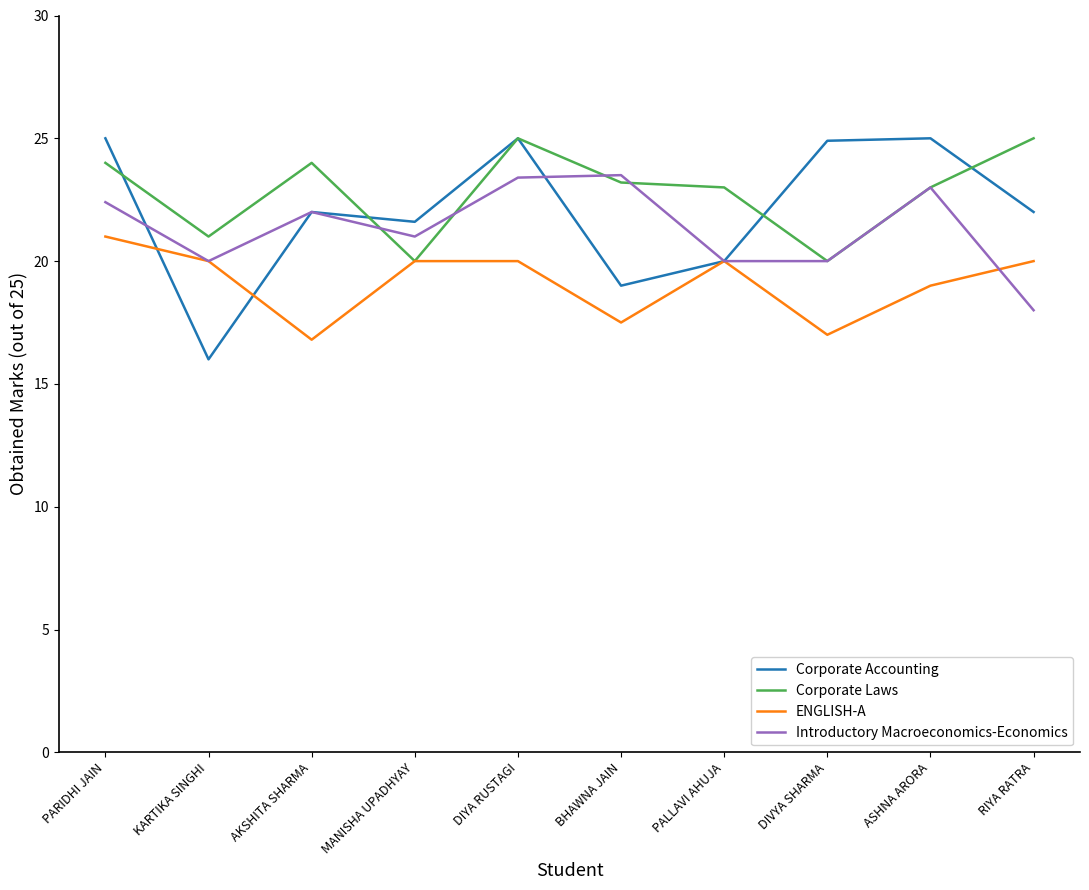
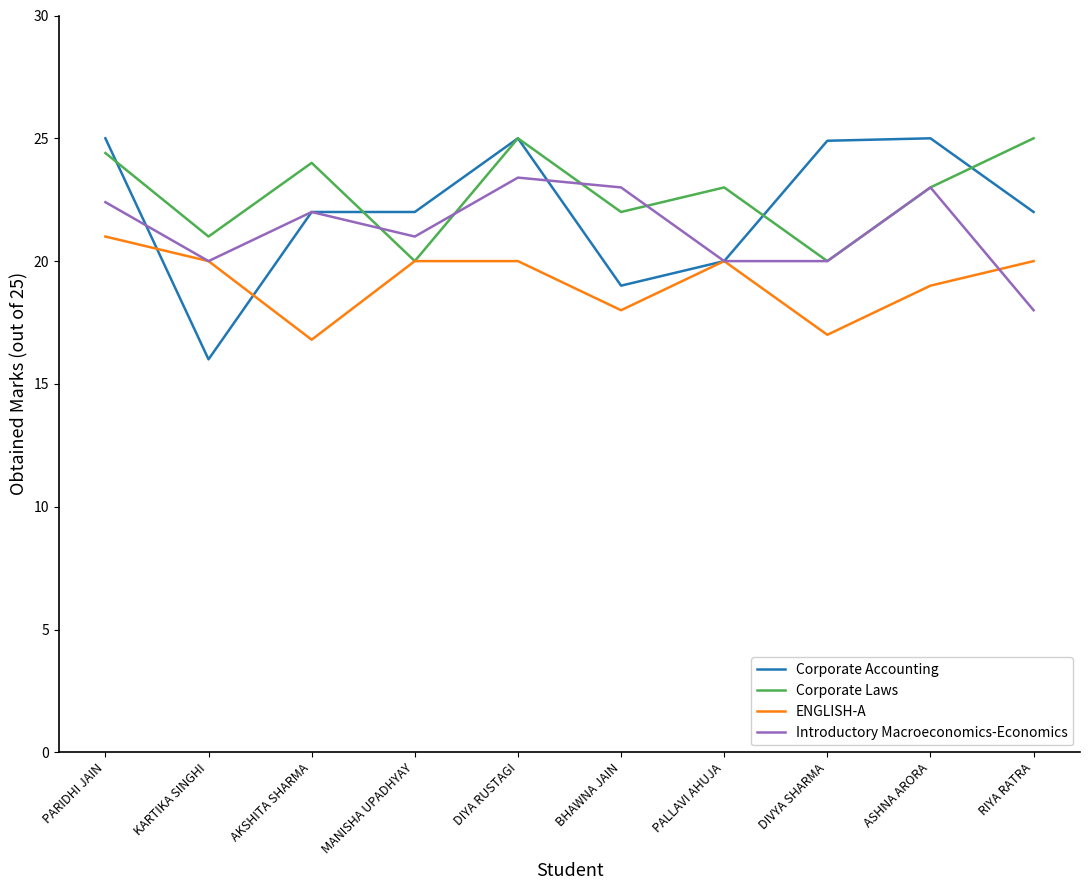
  {
    "Corporate Accounting": {
      "PARIDHI JAIN": 25.0,
      "KARTIKA SINGHI": 16.0,
-     "MANISHA UPADHYAY": 21.6,
+     "MANISHA UPADHYAY": 22.0,
      "BHAWNA JAIN": 19.0,
      "DIVYA SHARMA": 24.9,
      "ASHNA ARORA": 25.0,
      "RIYA RATRA": 22.0
    },
    "Corporate Laws": {
-     "PARIDHI JAIN": 24.0,
+     "PARIDHI JAIN": 24.4,
      "KARTIKA SINGHI": 21.0,
      "AKSHITA SHARMA": 24.0,
-     "BHAWNA JAIN": 23.2,
+     "BHAWNA JAIN": 22.0,
      "PALLAVI AHUJA": 23.0,
      "RIYA RATRA": 25.0
    },
    "ENGLISH-A": {
      "PARIDHI JAIN": 21.0,
      "AKSHITA SHARMA": 16.8,
      "DIYA RUSTAGI": 20.0,
-     "BHAWNA JAIN": 17.5,
+     "BHAWNA JAIN": 18.0,
      "DIVYA SHARMA": 17.0,
      "ASHNA ARORA": 19.0,
      "RIYA RATRA": 20.0
    },
    "Introductory Macroeconomics-Economics": {
      "PARIDHI JAIN": 22.4,
      "MANISHA UPADHYAY": 21.0,
      "DIYA RUSTAGI": 23.4,
-     "BHAWNA JAIN": 23.5,
+     "BHAWNA JAIN": 23.0,
      "RIYA RATRA": 18.0
    }
  }
